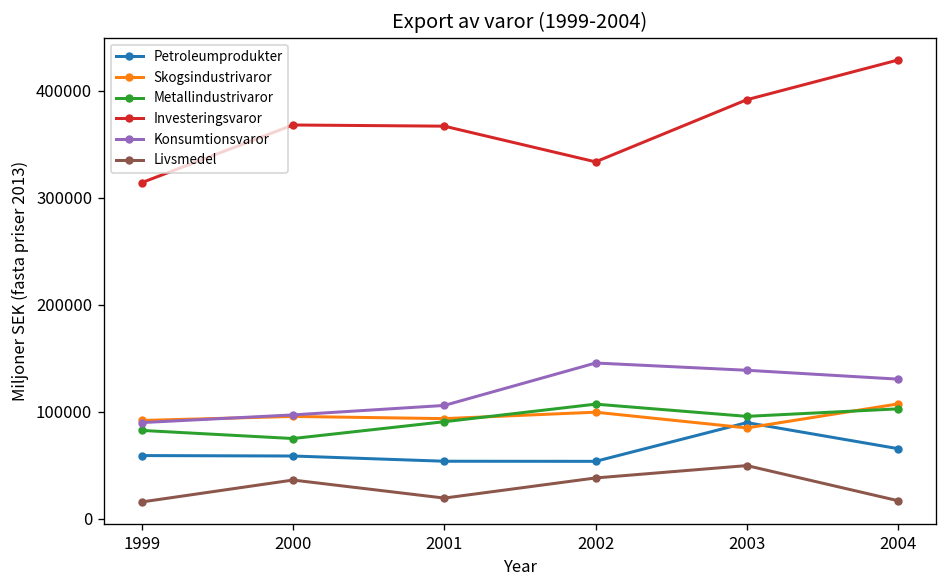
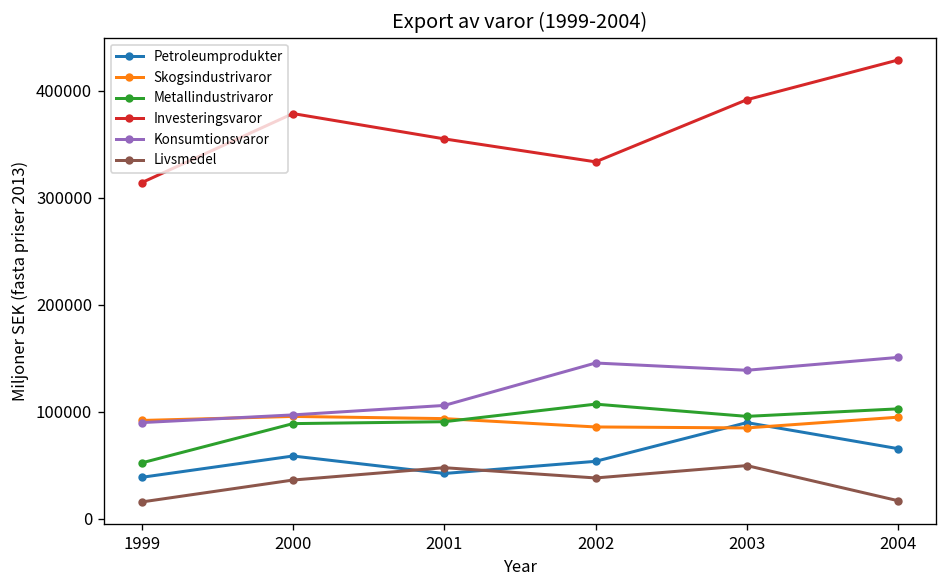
  {
    "Petroleumprodukter": {
-     "1999": 60000,
+     "1999": 40000,
      "2000": 60000,
-     "2001": 50000,
+     "2001": 40000,
      "2002": 50000,
      "2003": 90000,
      "2004": 70000
    },
    "Skogsindustrivaror": {
      "2001": 90000,
-     "2002": 100000,
+     "2002": 90000,
      "2003": 80000,
-     "2004": 110000
+     "2004": 100000
    },
    "Metallindustrivaror": {
-     "1999": 80000,
-     "2000": 80000,
+     "1999": 50000,
+     "2000": 90000,
      "2001": 90000,
      "2002": 110000,
      "2003": 100000,
      "2004": 100000
    },
    "Investeringsvaror": {
      "1999": 310000,
-     "2000": 370000,
-     "2001": 370000,
+     "2000": 380000,
+     "2001": 360000,
      "2002": 330000,
      "2003": 390000,
      "2004": 430000
    },
    "Konsumtionsvaror": {
      "2001": 110000,
      "2002": 150000,
      "2003": 140000,
-     "2004": 130000
+     "2004": 150000
    },
    "Livsmedel": {
      "1999": 20000,
      "2000": 40000,
-     "2001": 20000,
+     "2001": 50000,
      "2002": 40000,
      "2003": 50000,
      "2004": 20000
    }
  }
